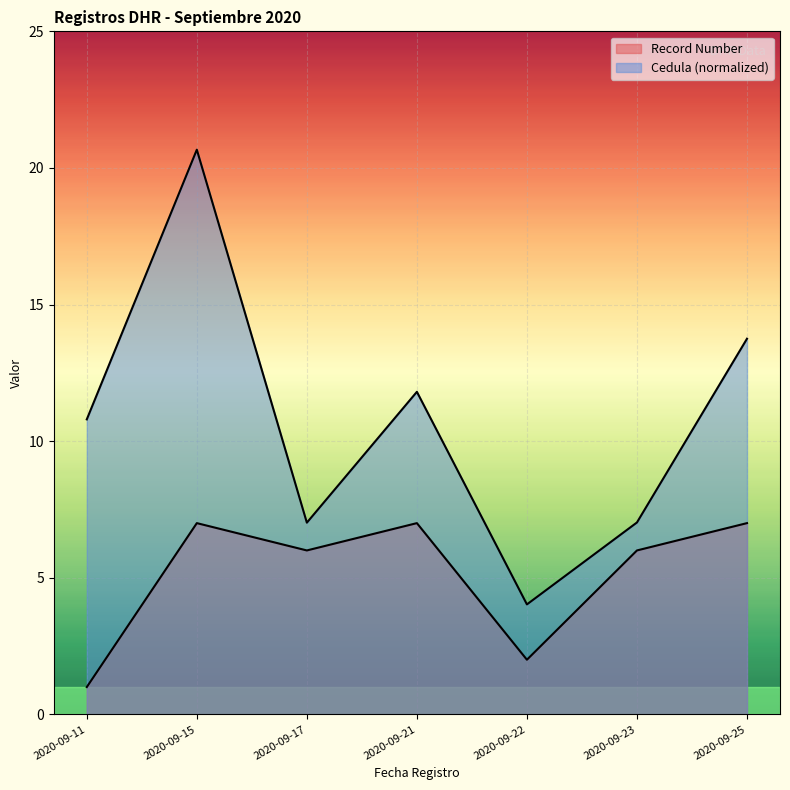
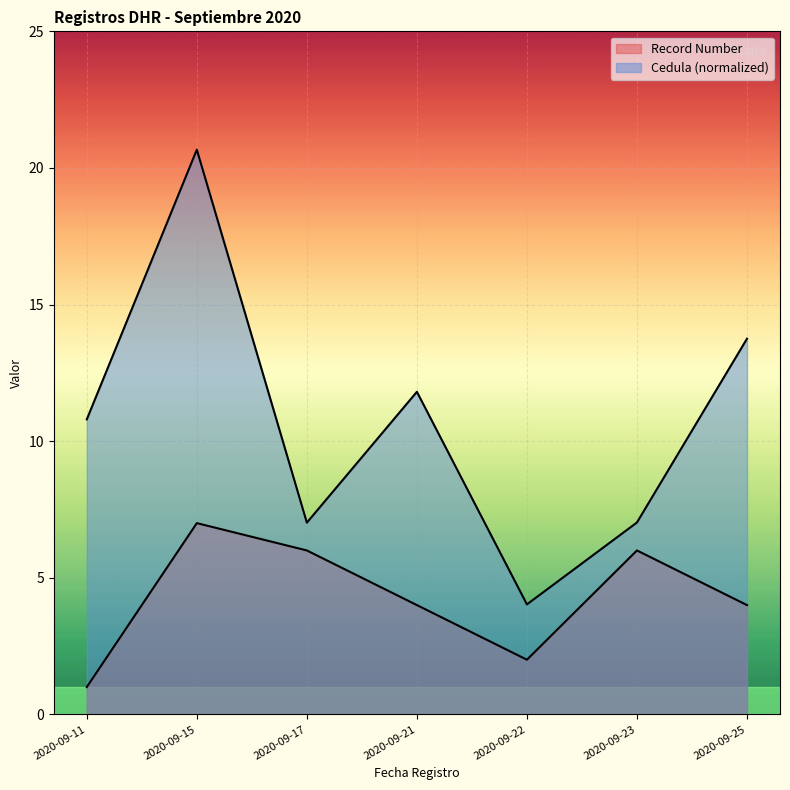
  {
    "Record Number": {
      "2020-09-15": 7,
      "2020-09-17": 6,
-     "2020-09-21": 7,
+     "2020-09-21": 4,
      "2020-09-22": 2,
      "2020-09-23": 6,
-     "2020-09-25": 7
+     "2020-09-25": 4
    },
    "Cedula (normalized)": {
      "2020-09-11": 10.8,
      "2020-09-15": 20.7,
      "2020-09-17": 7,
      "2020-09-21": 11.8,
      "2020-09-22": 4,
      "2020-09-23": 7,
      "2020-09-25": 13.7
    }
  }
